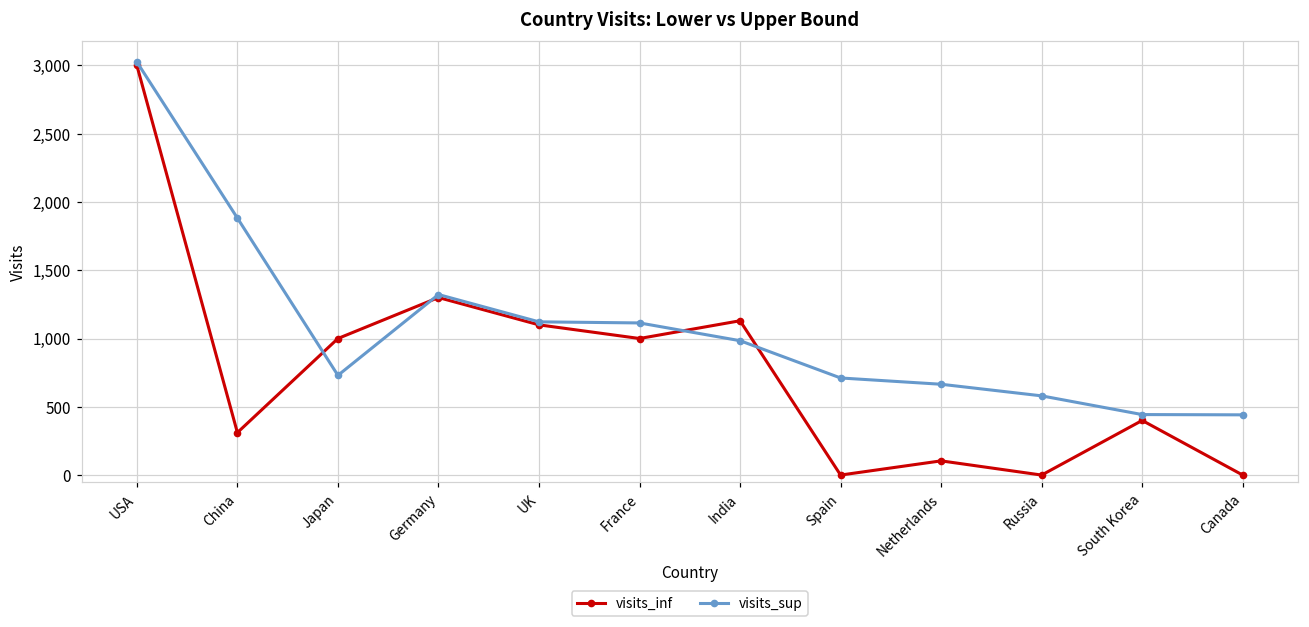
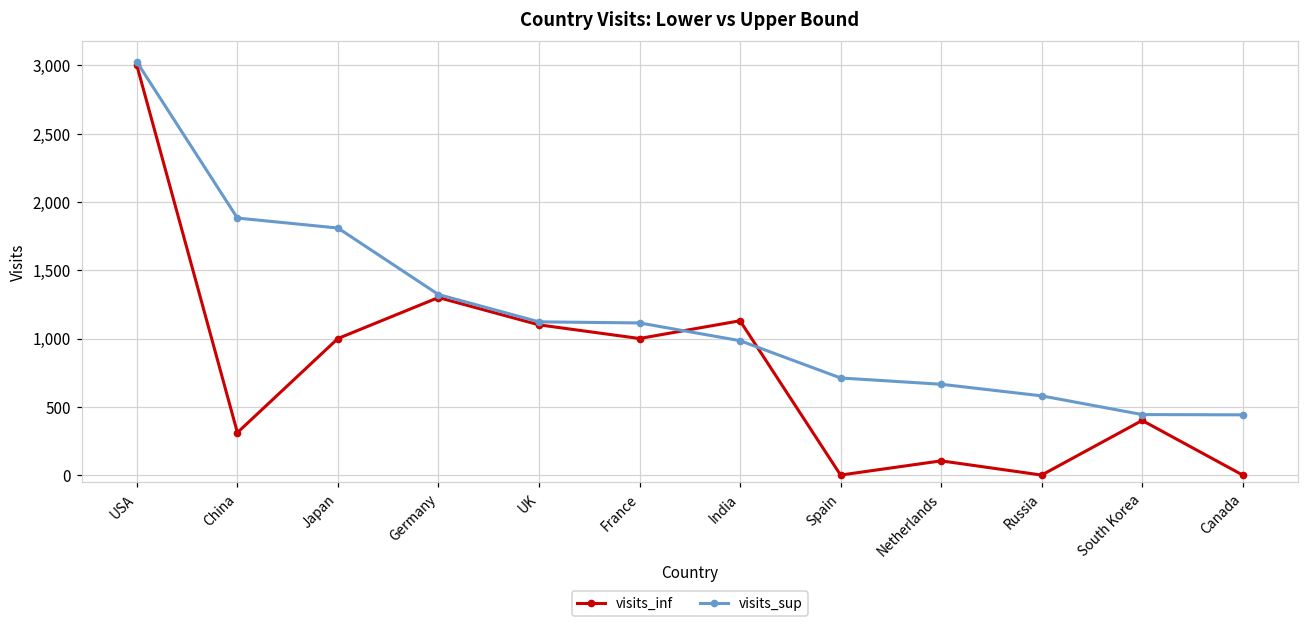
  {
    "visits_inf": {
      "USA": "3,000",
      "China": "310",
      "Japan": "1,000",
      "Germany": "1,300",
      "UK": "1,100",
      "France": "1,000",
      "India": "1,130",
      "Spain": "0",
      "Netherlands": "100",
      "Russia": "0",
      "South Korea": "400",
      "Canada": "0"
    },
    "visits_sup": {
      "USA": "3,030",
      "China": "1,880",
-     "Japan": "730",
+     "Japan": "1,810",
      "Germany": "1,320",
      "UK": "1,120",
      "France": "1,110",
      "India": "980",
      "Spain": "710",
      "Netherlands": "670",
      "Russia": "580",
      "South Korea": "440",
      "Canada": "440"
    }
  }
